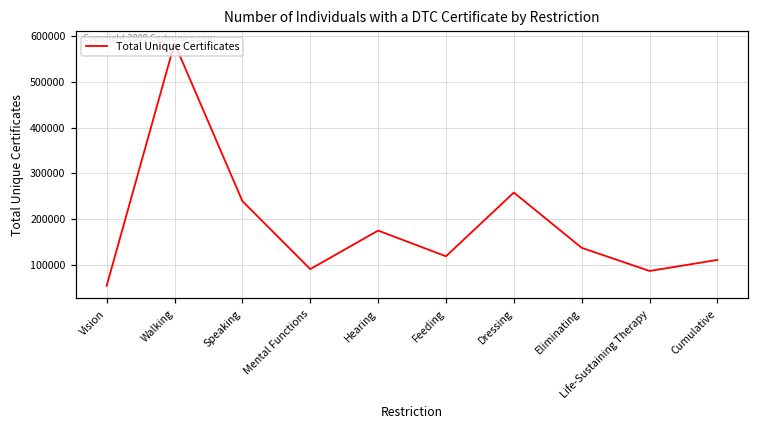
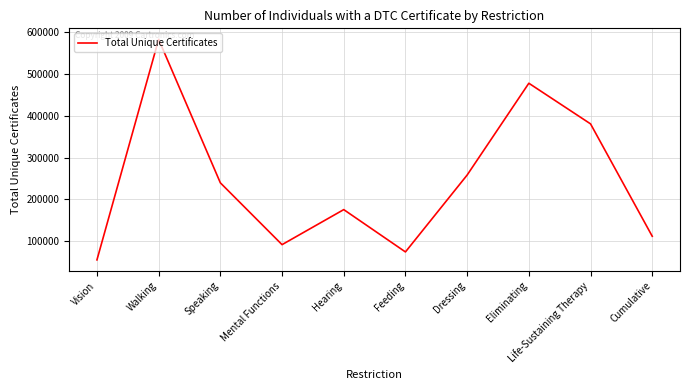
  {
    "Vision": 60000,
    "Speaking": 240000,
    "Mental Functions": 90000,
    "Hearing": 180000,
-   "Feeding": 120000,
+   "Feeding": 70000,
    "Dressing": 260000,
-   "Eliminating": 140000,
-   "Life-Sustaining Therapy": 90000,
+   "Eliminating": 480000,
+   "Life-Sustaining Therapy": 380000,
    "Cumulative": 110000
  }
